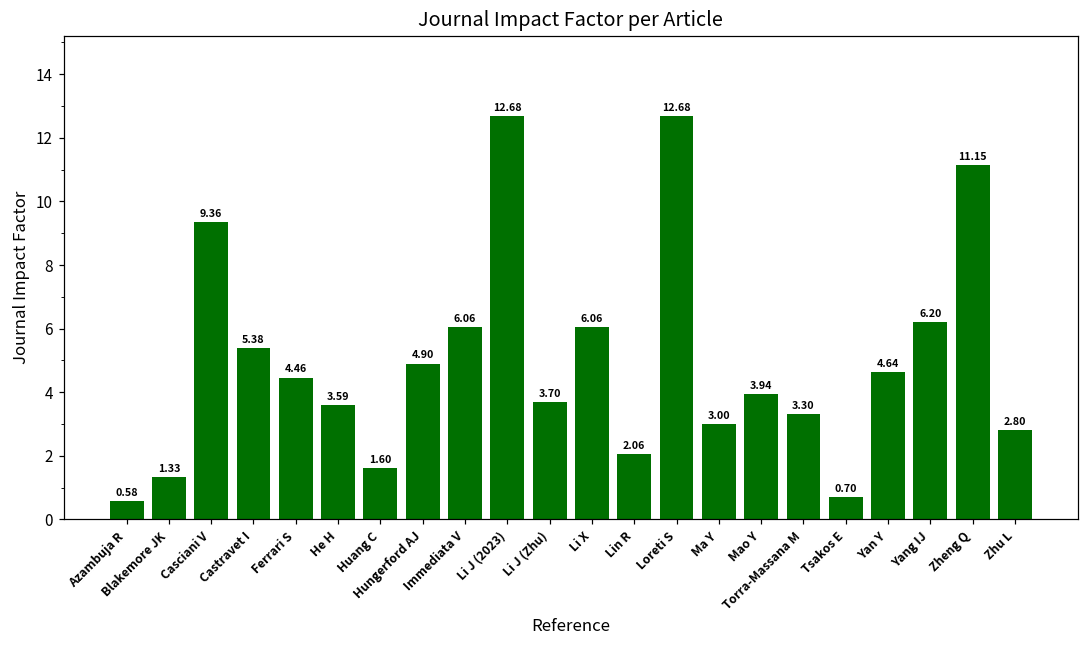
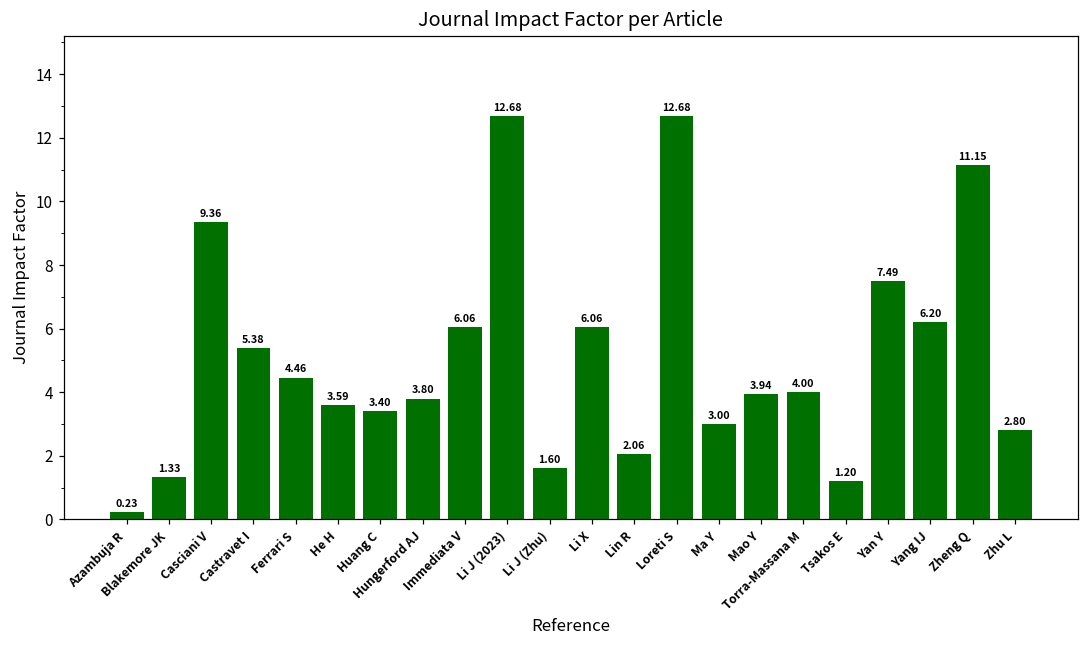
  {
-   "Azambuja R": 0.58,
+   "Azambuja R": 0.23,
    "Blakemore JK": 1.33,
    "Casciani V": 9.36,
    "Castravet I": 5.38,
    "Ferrari S": 4.46,
    "He H": 3.59,
-   "Huang C": 1.60,
-   "Hungerford AJ": 4.90,
+   "Huang C": 3.40,
+   "Hungerford AJ": 3.80,
    "Immediata V": 6.06,
    "Li J (2023)": 12.68,
-   "Li J (Zhu)": 3.70,
+   "Li J (Zhu)": 1.60,
    "Li X": 6.06,
    "Lin R": 2.06,
    "Loreti S": 12.68,
    "Ma Y": 3.00,
    "Mao Y": 3.94,
-   "Torra-Massana M": 3.30,
-   "Tsakos E": 0.70,
-   "Yan Y": 4.64,
+   "Torra-Massana M": 4.00,
+   "Tsakos E": 1.20,
+   "Yan Y": 7.49,
    "Yang IJ": 6.20,
    "Zheng Q": 11.15,
    "Zhu L": 2.80
  }
